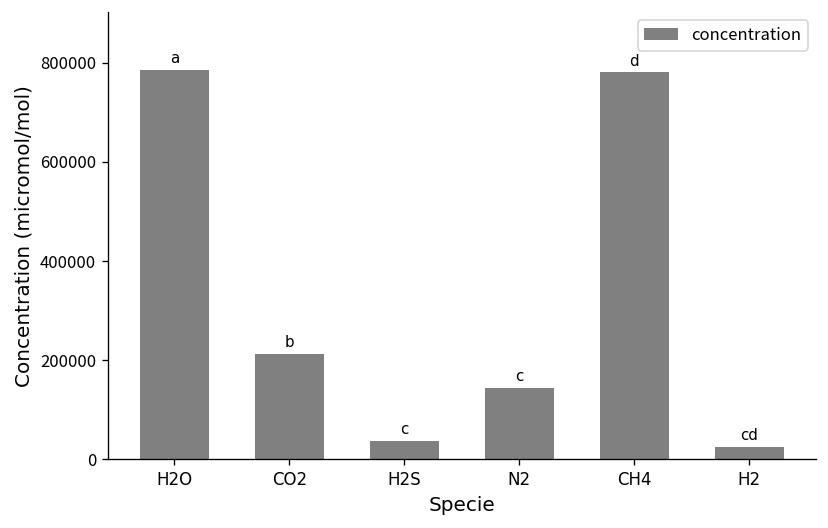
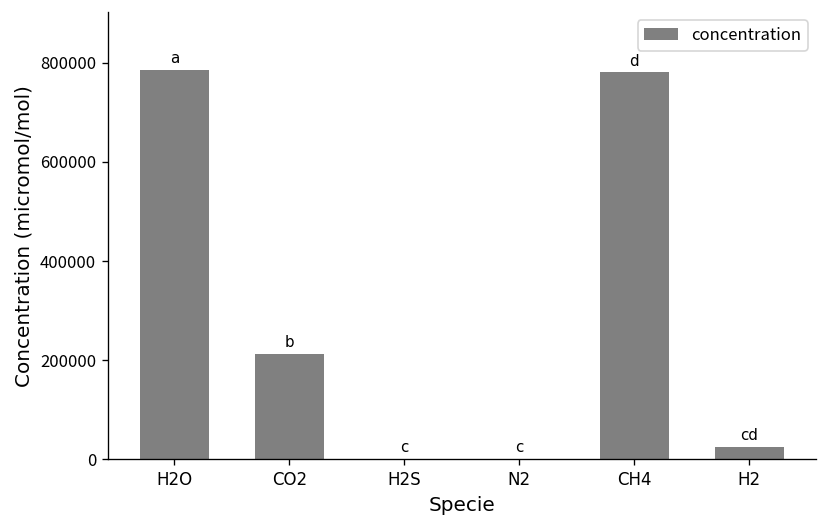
  {
    "H2O": 790000,
    "CO2": 210000,
-   "H2S": 40000,
-   "N2": 140000,
+   "H2S": 0,
+   "N2": 0,
    "CH4": 780000,
    "H2": 20000
  }
